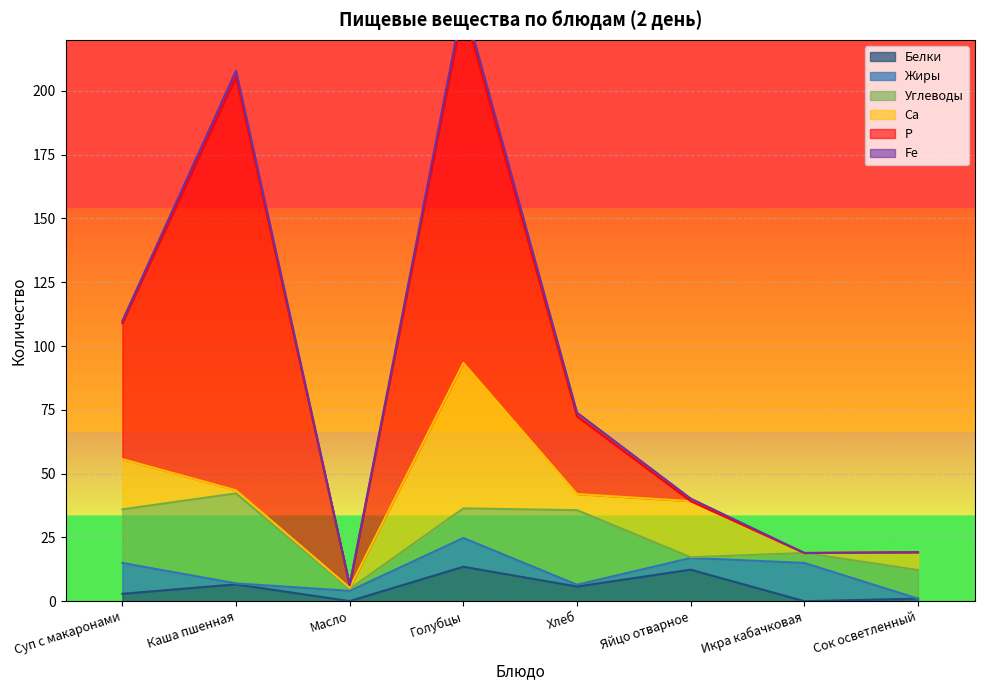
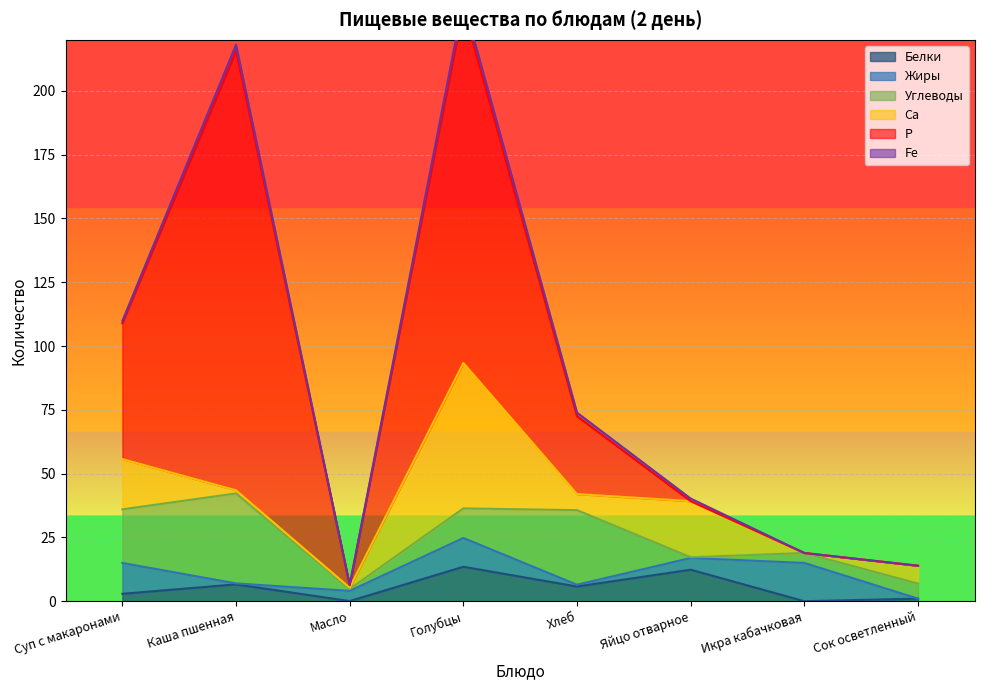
  {
    "Белки": {
      "Суп с макаронами": 3,
      "Масло": 0,
      "Голубцы": 14,
      "Яйцо отварное": 12,
      "Икра кабачковая": 0
    },
    "Жиры": {
      "Суп с макаронами": 12,
      "Голубцы": 11,
      "Икра кабачковая": 15
    },
    "Углеводы": {
      "Суп с макаронами": 21,
      "Каша пшенная": 35,
      "Голубцы": 12,
      "Хлеб": 29,
-     "Сок осветленный": 11
+     "Сок осветленный": 6
    },
    "Ca": {
      "Суп с макаронами": 20,
      "Каша пшенная": 1,
      "Голубцы": 57,
      "Хлеб": 6
    },
    "P": {
-     "Каша пшенная": 162,
+     "Каша пшенная": 172,
      "Хлеб": 31
    },
    "Fe": {
      "Каша пшенная": 2,
      "Хлеб": 1
    }
  }
